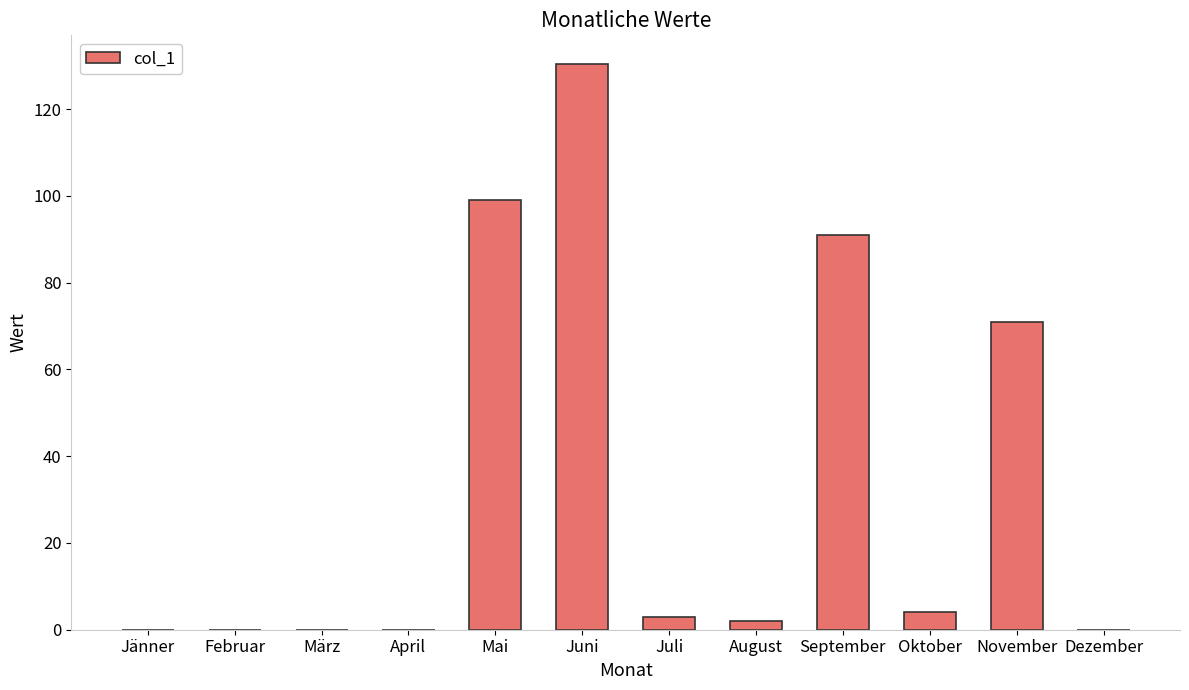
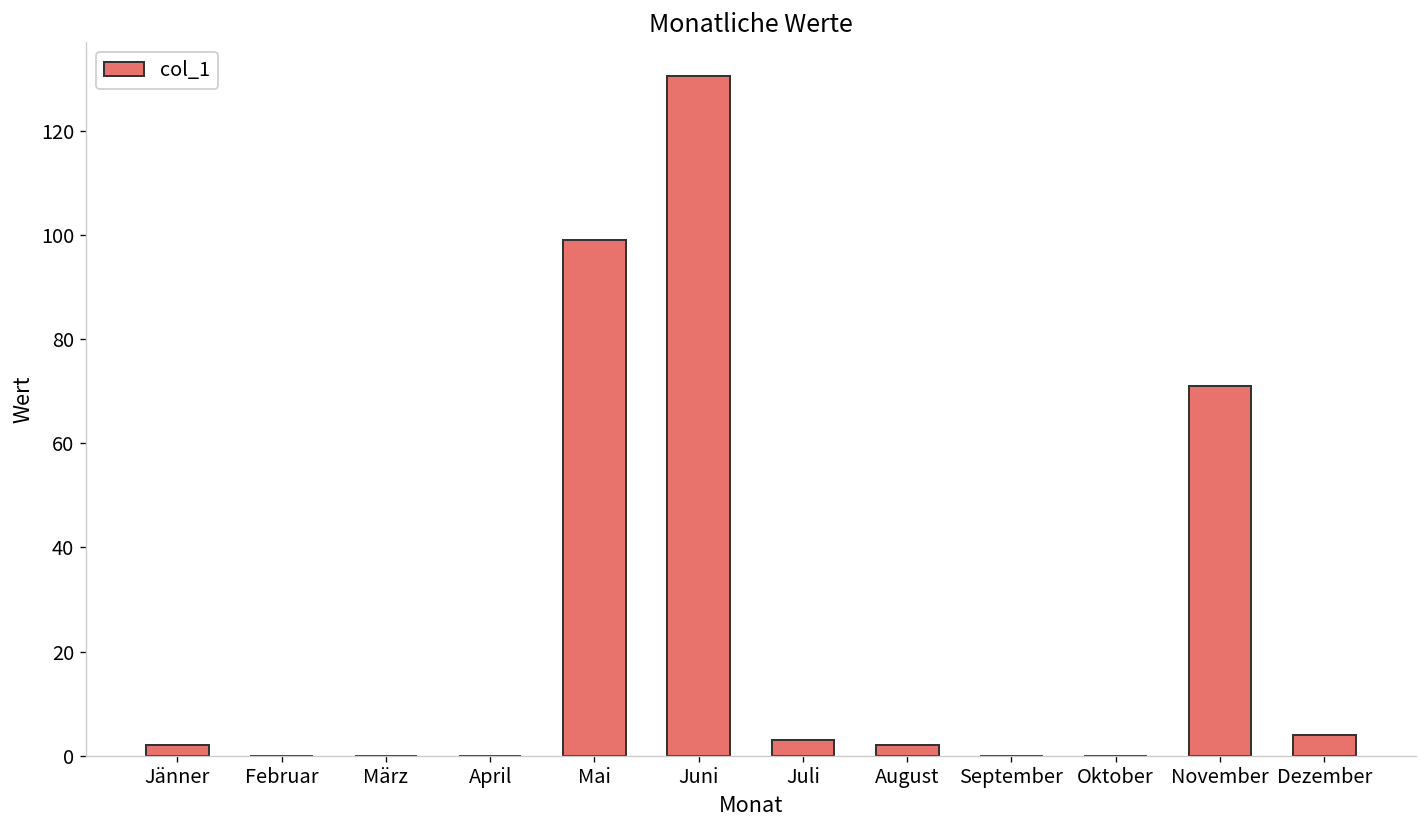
  {
-   "Jänner": 0,
+   "Jänner": 2,
    "Februar": 0,
    "März": 0,
    "April": 0,
    "Mai": 99,
    "Juni": 131,
    "Juli": 3,
    "August": 2,
-   "September": 91,
-   "Oktober": 4,
+   "September": 0,
+   "Oktober": 0,
    "November": 71,
-   "Dezember": 0
+   "Dezember": 4
  }
